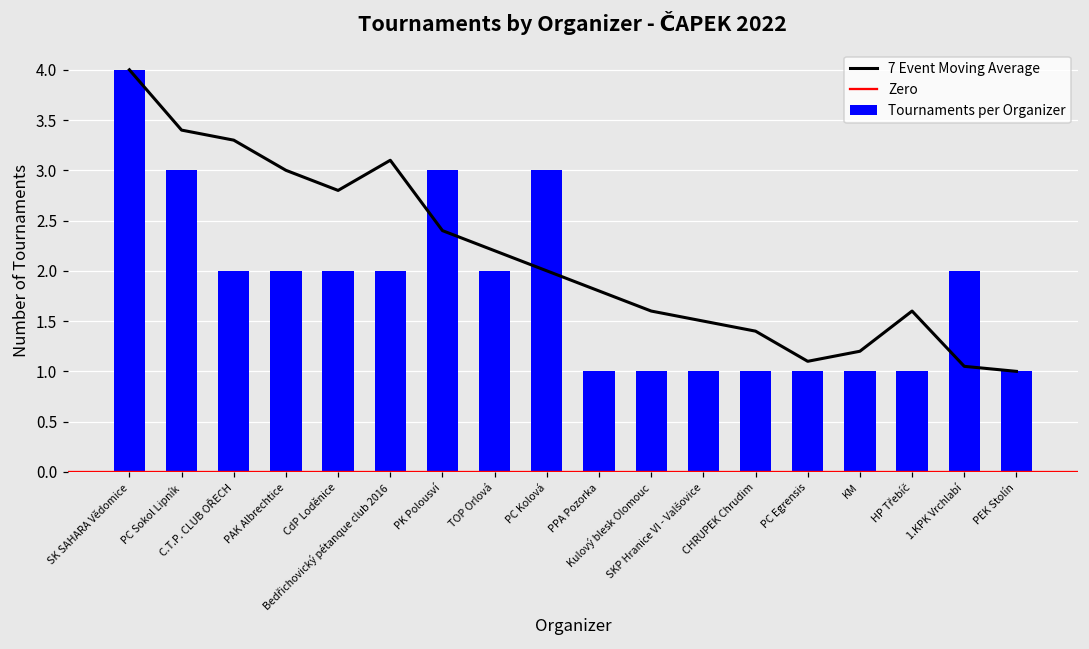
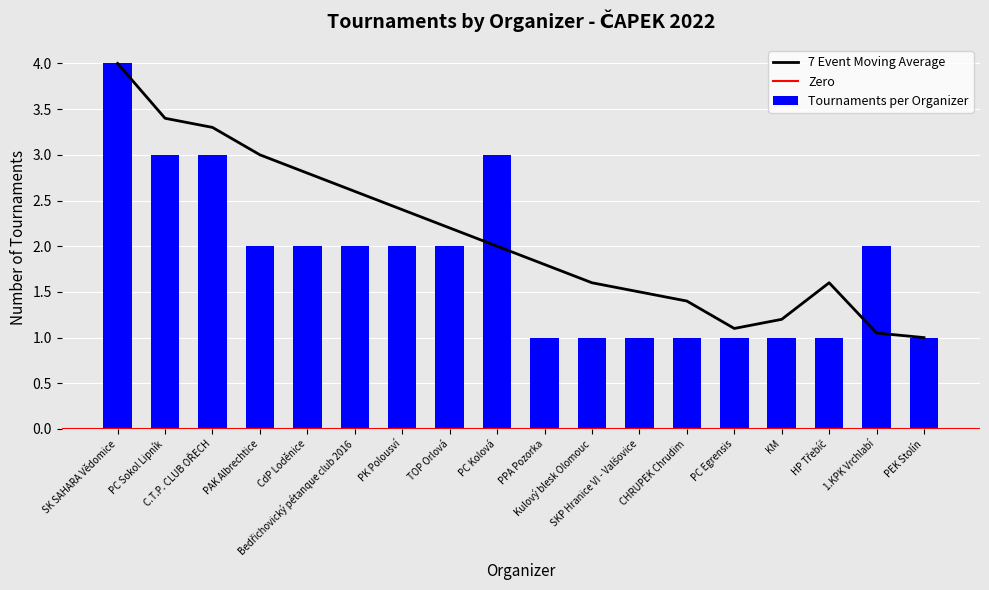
  {
    "7 Event Moving Average": {
      "SK SAHARA Vědomice": 4.0,
      "PC Sokol Lipník": 3.4,
      "C.T.P. CLUB OŘECH": 3.3,
      "PAK Albrechtice": 3.0,
      "CdP Loděnice": 2.8,
-     "Bedřichovický pétanque club 2016": 3.1,
+     "Bedřichovický pétanque club 2016": 2.6,
      "PK Polousví": 2.4,
      "TOP Orlová": 2.2,
      "PC Kolová": 2.0,
      "PPA Pozorka": 1.8,
      "Kulový blesk Olomouc": 1.6,
      "SKP Hranice VI - Valšovice": 1.5,
      "CHRUPEK Chrudim": 1.4,
      "PC Egrensis": 1.1,
      "KM": 1.2,
      "HP Třebíč": 1.6,
      "1.KPK Vrchlabí": 1.1,
      "PEK Stolín": 1.0
    },
    "Tournaments per Organizer": {
      "SK SAHARA Vědomice": 4,
      "PC Sokol Lipník": 3,
-     "C.T.P. CLUB OŘECH": 2,
+     "C.T.P. CLUB OŘECH": 3,
      "PAK Albrechtice": 2,
      "CdP Loděnice": 2,
      "Bedřichovický pétanque club 2016": 2,
-     "PK Polousví": 3,
+     "PK Polousví": 2,
      "TOP Orlová": 2,
      "PC Kolová": 3,
      "PPA Pozorka": 1,
      "Kulový blesk Olomouc": 1,
      "SKP Hranice VI - Valšovice": 1,
      "CHRUPEK Chrudim": 1,
      "PC Egrensis": 1,
      "KM": 1,
      "HP Třebíč": 1,
      "1.KPK Vrchlabí": 2,
      "PEK Stolín": 1
    }
  }
